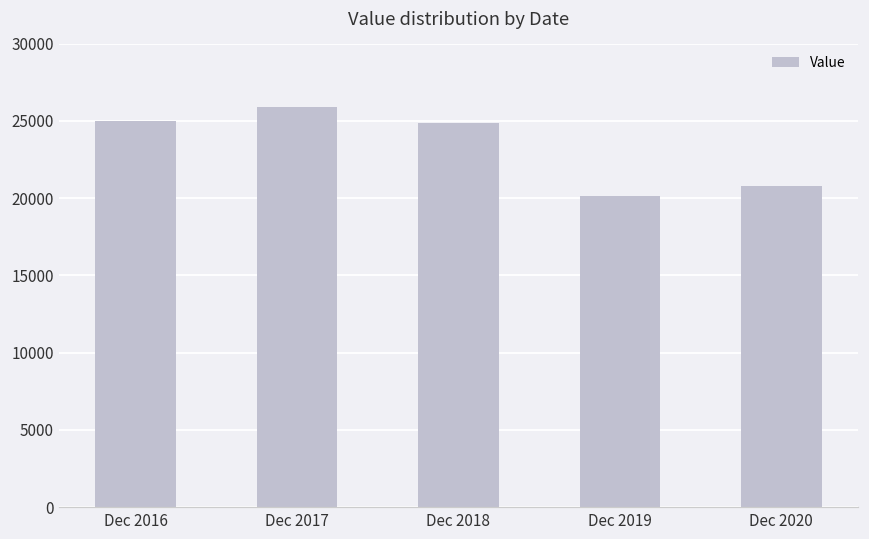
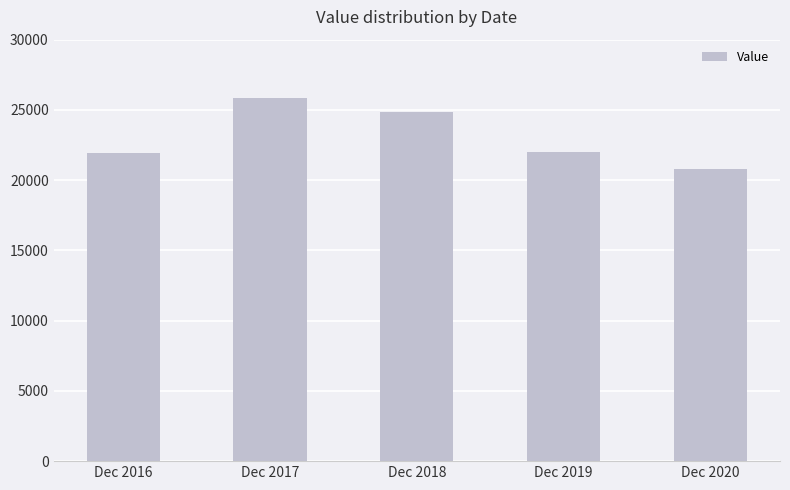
  {
-   "Dec 2016": 25000,
+   "Dec 2016": 21900,
    "Dec 2017": 25900,
    "Dec 2018": 24900,
-   "Dec 2019": 20200,
+   "Dec 2019": 22000,
    "Dec 2020": 20800
  }
